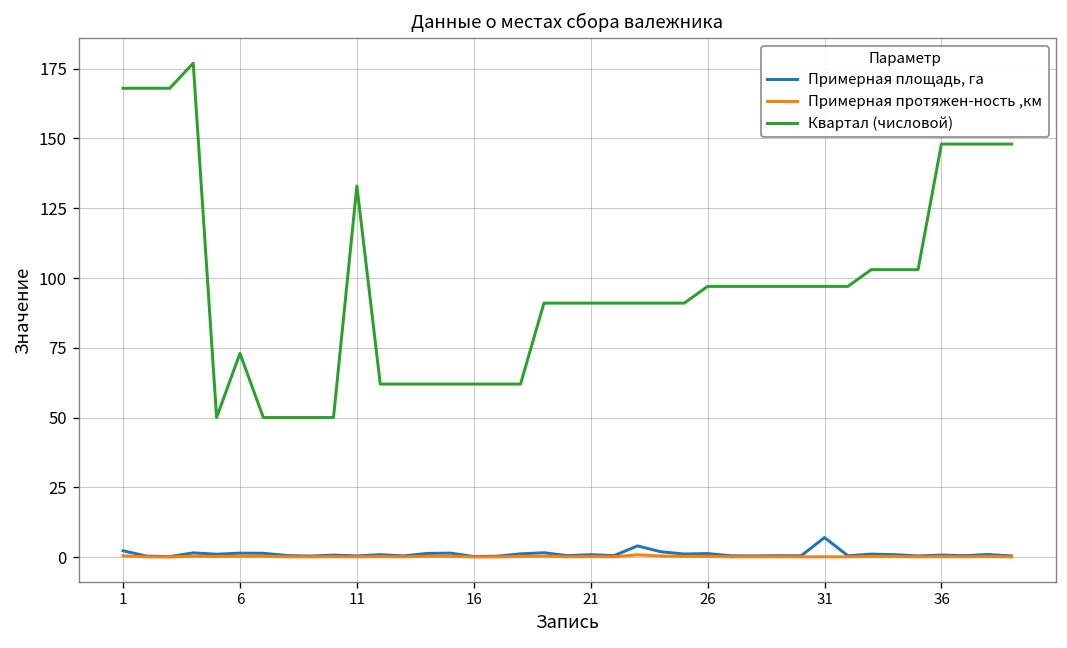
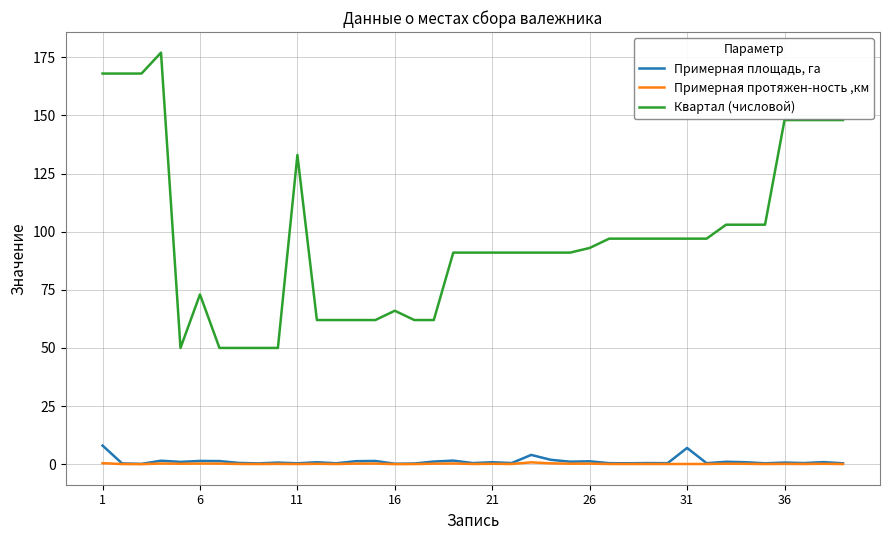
  {
    "Примерная площадь, га": {
-     "1": 2,
+     "1": 8,
      "6": 1,
      "31": 7
    },
    "Примерная протяжен-ность ,км": {
      "1": 0,
      "6": 0,
      "31": 0
    },
    "Квартал (числовой)": {
      "1": 168,
      "6": 73,
      "11": 133,
-     "16": 62,
+     "16": 66,
      "21": 91,
-     "26": 97,
+     "26": 93,
      "31": 97,
      "36": 148
    }
  }
